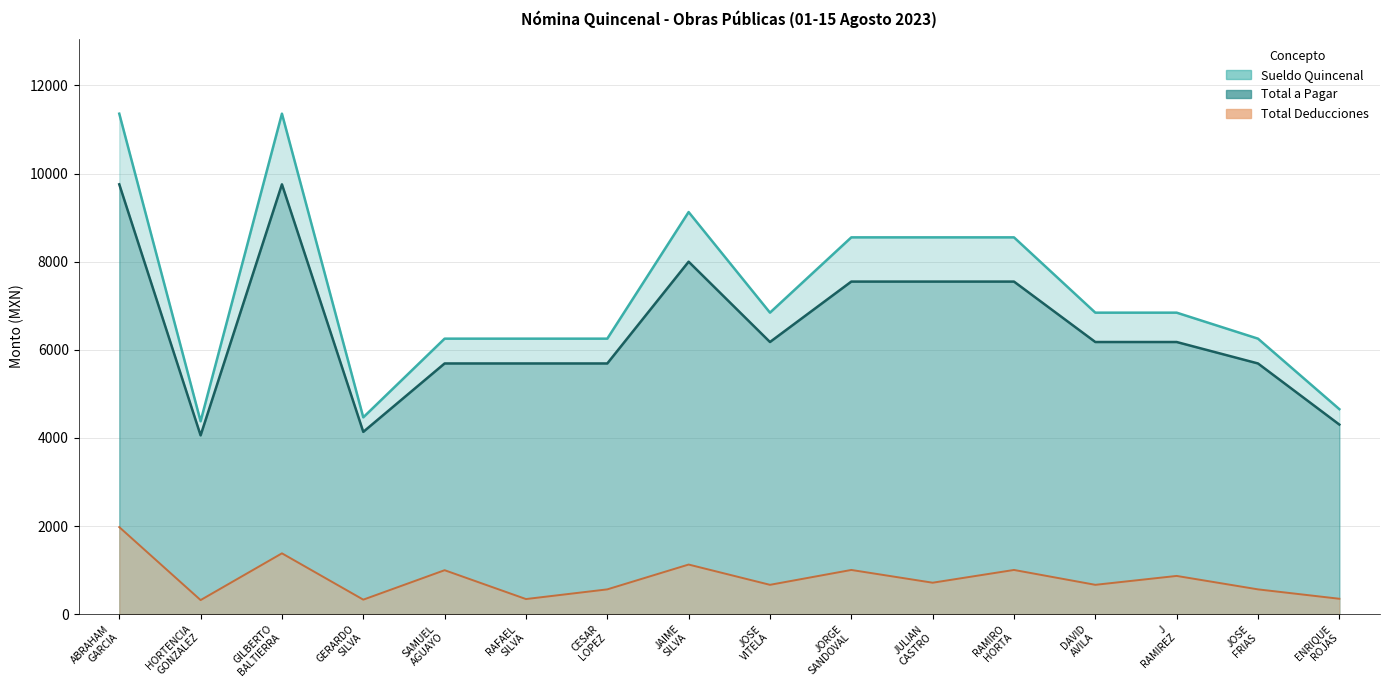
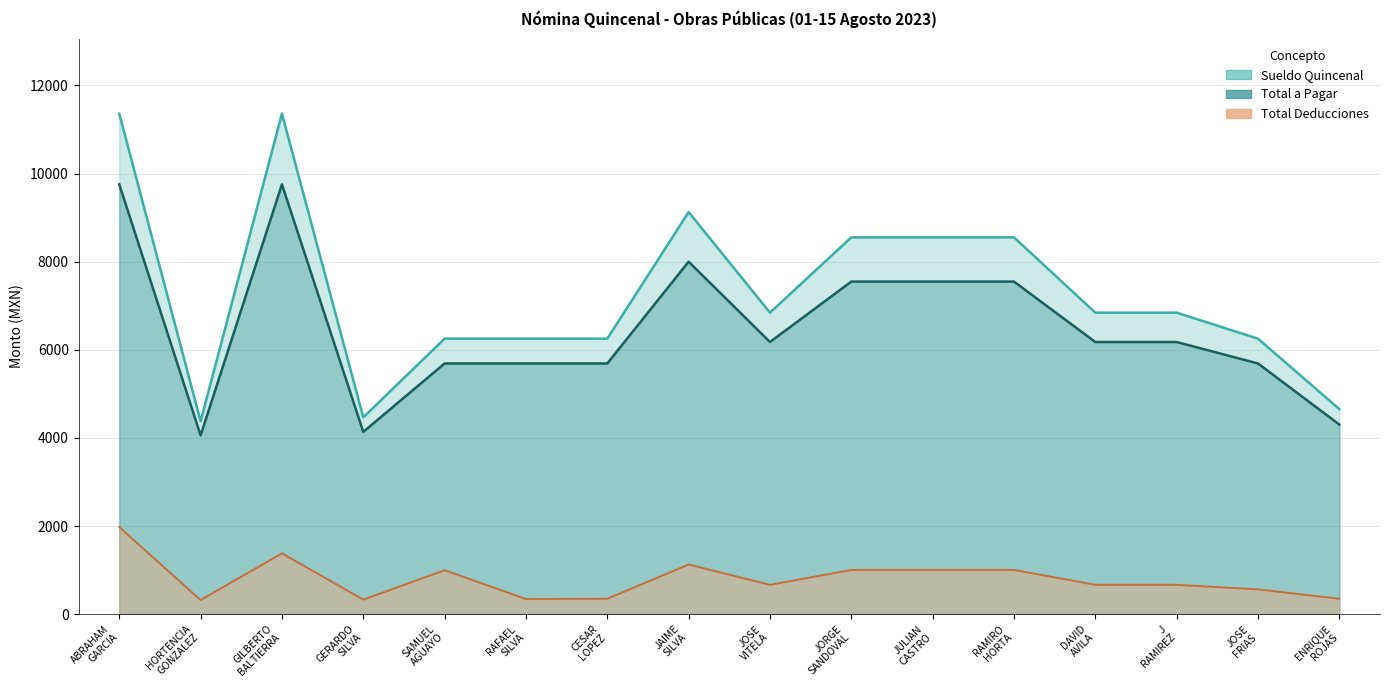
  {
    "Total Deducciones": {
      "ABRAHAM GARCIA": 2000,
      "HORTENCIA GONZALEZ": 300,
      "GILBERTO BALTIERRA": 1400,
      "GERARDO SILVA": 300,
      "SAMUEL AGUAYO": 1000,
      "RAFAEL SILVA": 300,
-     "CESAR LOPEZ": 600,
+     "CESAR LOPEZ": 300,
      "JAIME SILVA": 1100,
      "JOSE VITELA": 700,
      "JORGE SANDOVAL": 1000,
-     "JULIAN CASTRO": 700,
+     "JULIAN CASTRO": 1000,
      "RAMIRO HORTA": 1000,
      "DAVID AVILA": 700,
-     "J RAMIREZ": 900,
+     "J RAMIREZ": 700,
      "JOSE FRIAS": 600,
      "ENRIQUE ROJAS": 300
    }
  }
